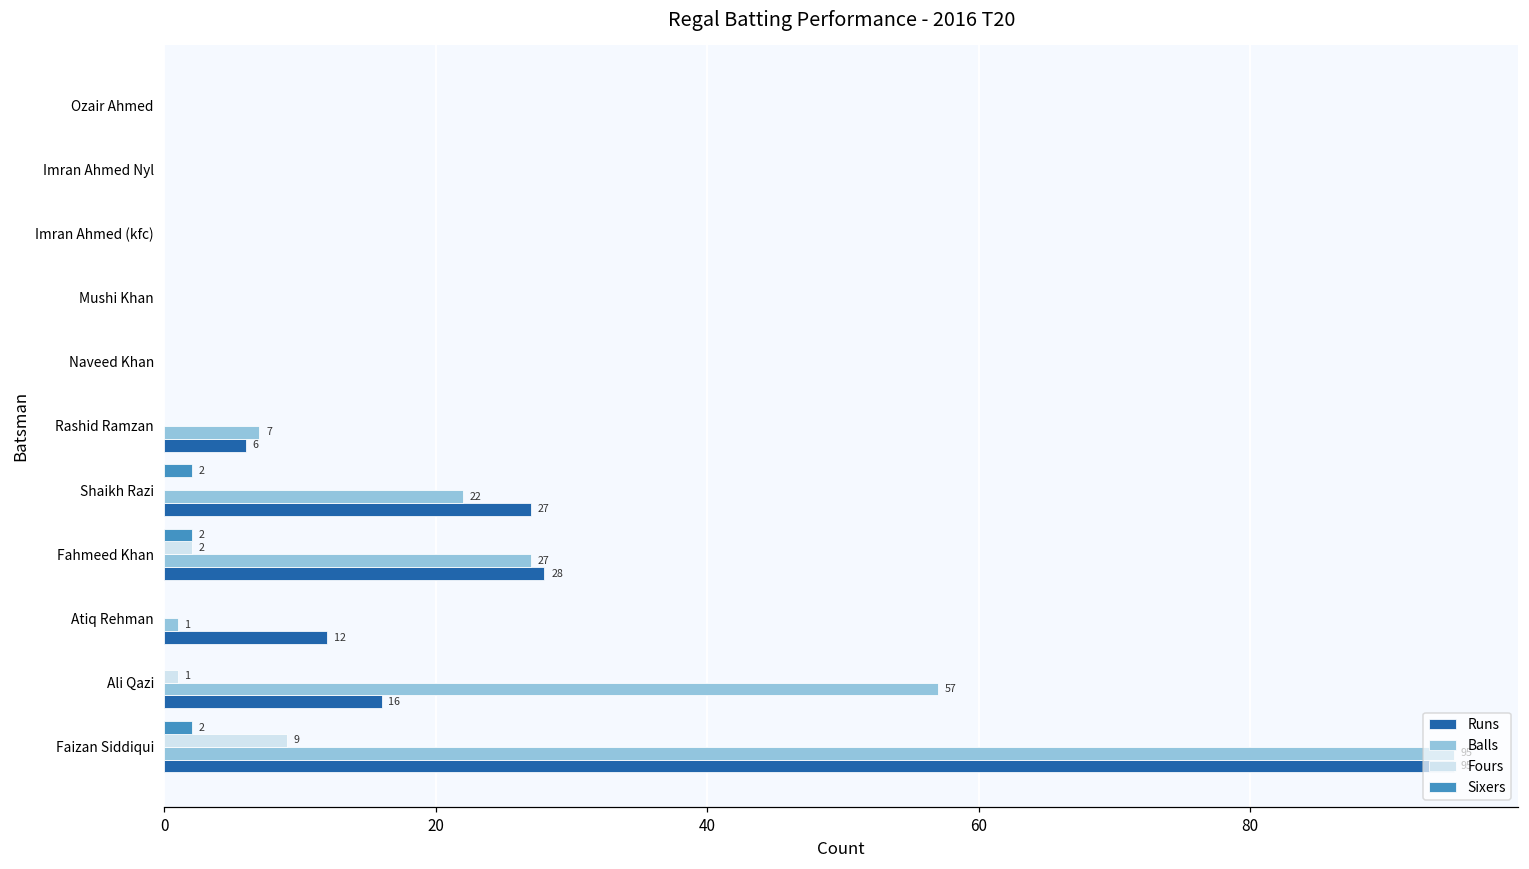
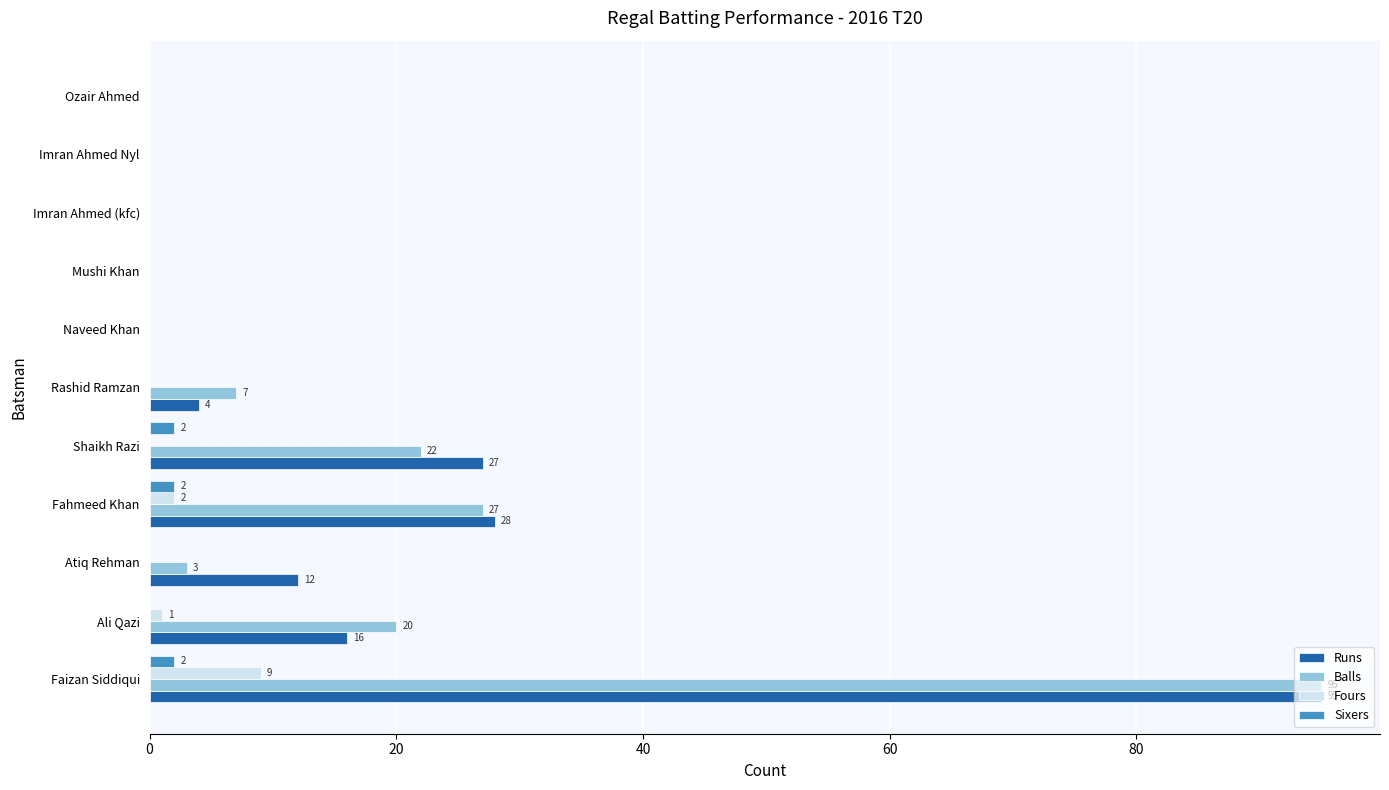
  {
    "Runs": {
-     "Rashid Ramzan": 6,
+     "Rashid Ramzan": 4,
      "Shaikh Razi": 27,
      "Fahmeed Khan": 28,
      "Atiq Rehman": 12,
      "Ali Qazi": 16
    },
    "Balls": {
      "Rashid Ramzan": 7,
      "Shaikh Razi": 22,
      "Fahmeed Khan": 27,
-     "Atiq Rehman": 1,
-     "Ali Qazi": 57
+     "Atiq Rehman": 3,
+     "Ali Qazi": 20
    },
    "Fours": {
      "Fahmeed Khan": 2,
      "Ali Qazi": 1,
      "Faizan Siddiqui": 9
    },
    "Sixers": {
      "Shaikh Razi": 2,
      "Fahmeed Khan": 2,
      "Faizan Siddiqui": 2
    }
  }
